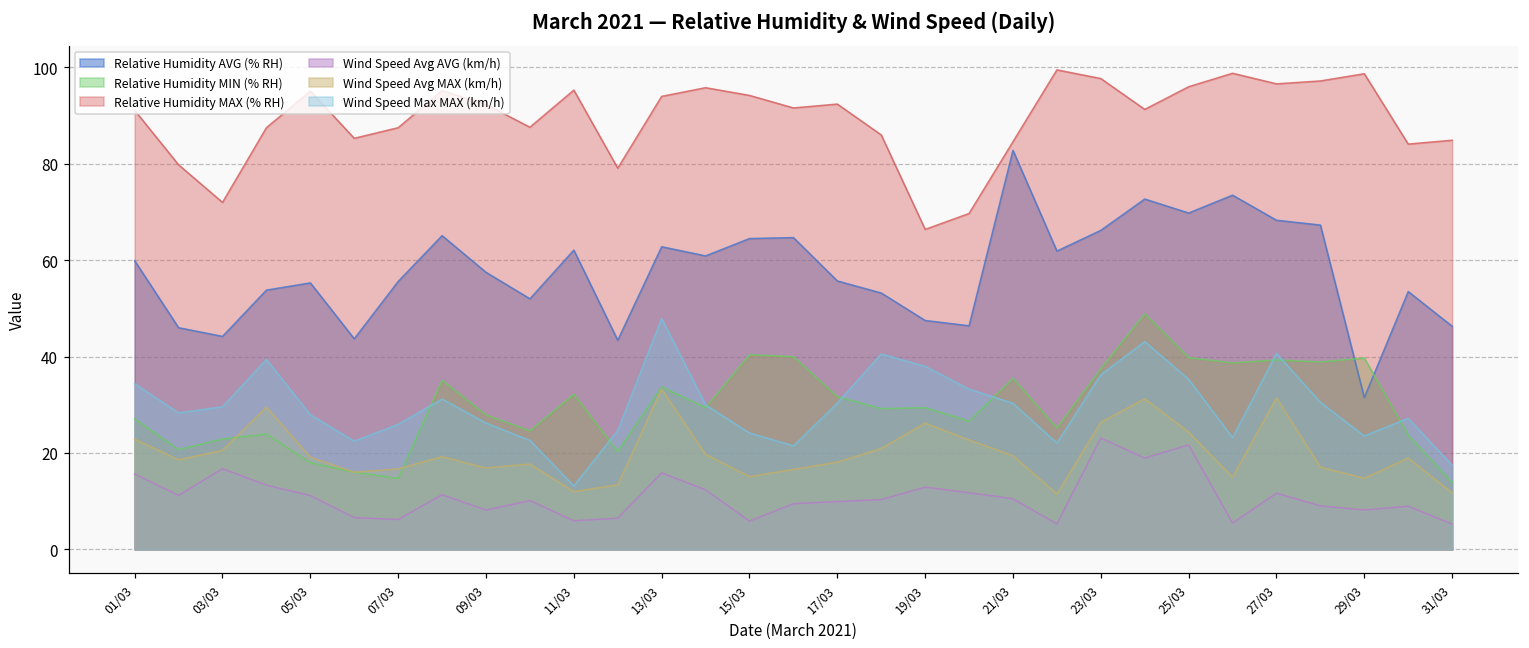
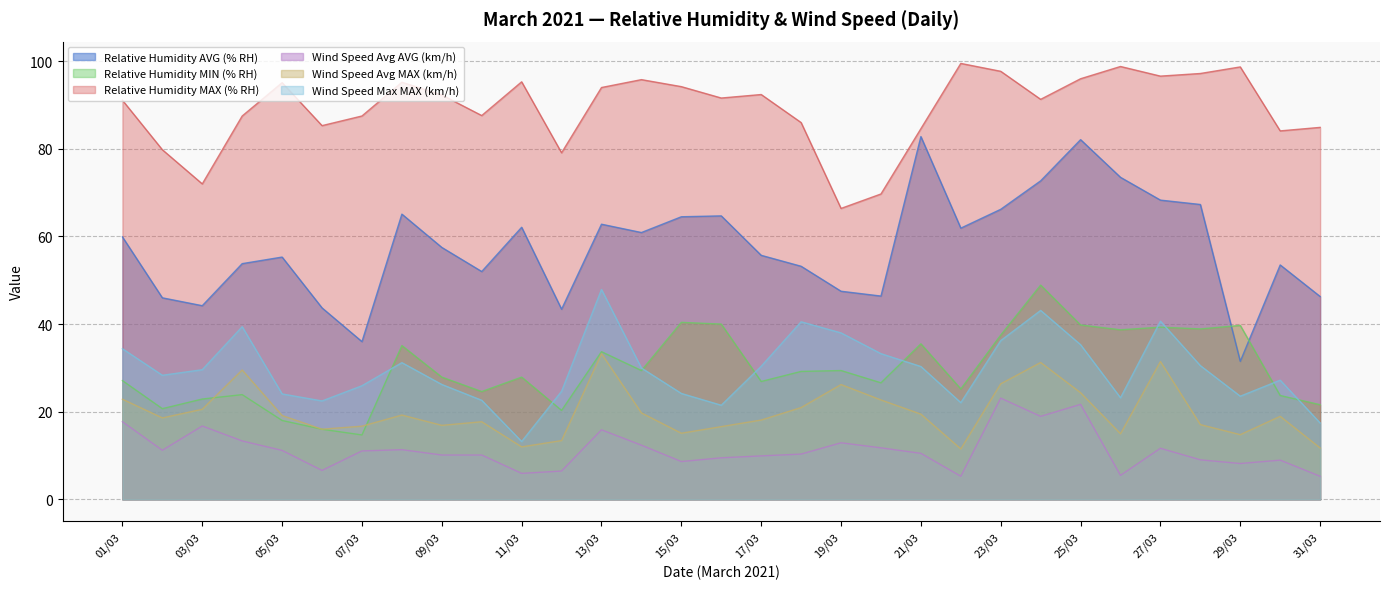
  {
    "Relative Humidity AVG (% RH)": {
      "01/03": 60,
      "03/03": 44,
      "05/03": 55,
-     "07/03": 56,
+     "07/03": 36,
      "09/03": 58,
      "11/03": 62,
      "13/03": 63,
      "15/03": 65,
      "17/03": 56,
      "19/03": 48,
      "21/03": 83,
      "23/03": 66,
-     "25/03": 70,
+     "25/03": 82,
      "27/03": 68,
      "29/03": 32,
      "31/03": 46
    },
    "Relative Humidity MIN (% RH)": {
      "01/03": 27,
      "03/03": 23,
      "05/03": 18,
      "07/03": 15,
      "09/03": 28,
-     "11/03": 32,
+     "11/03": 28,
      "15/03": 40,
-     "17/03": 32,
+     "17/03": 27,
      "19/03": 29,
      "21/03": 36,
      "23/03": 38,
      "25/03": 40,
      "27/03": 39,
      "29/03": 40,
-     "31/03": 14
+     "31/03": 22
    },
    "Wind Speed Avg AVG (km/h)": {
-     "01/03": 16,
+     "01/03": 18,
      "03/03": 17,
      "05/03": 11,
-     "07/03": 6,
-     "09/03": 8,
+     "07/03": 11,
+     "09/03": 10,
      "11/03": 6,
      "13/03": 16,
-     "15/03": 6,
+     "15/03": 9,
      "17/03": 10,
      "19/03": 13,
      "21/03": 11,
      "23/03": 23,
      "25/03": 22,
      "27/03": 12,
      "29/03": 8,
      "31/03": 5
    },
    "Wind Speed Max MAX (km/h)": {
      "01/03": 34,
      "03/03": 30,
-     "05/03": 28,
+     "05/03": 24,
      "07/03": 26,
      "09/03": 26,
      "11/03": 13,
      "13/03": 48,
      "15/03": 24,
      "17/03": 30,
      "19/03": 38,
      "21/03": 30,
      "23/03": 36,
      "25/03": 35,
      "27/03": 41,
      "29/03": 24,
      "31/03": 17
    }
  }
